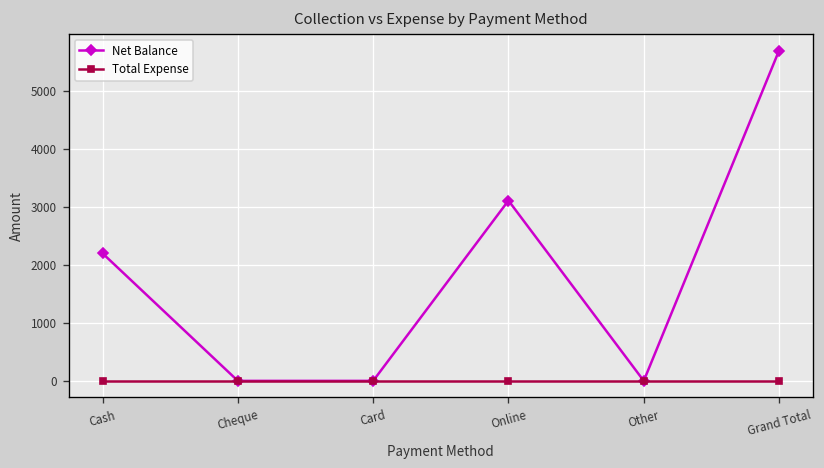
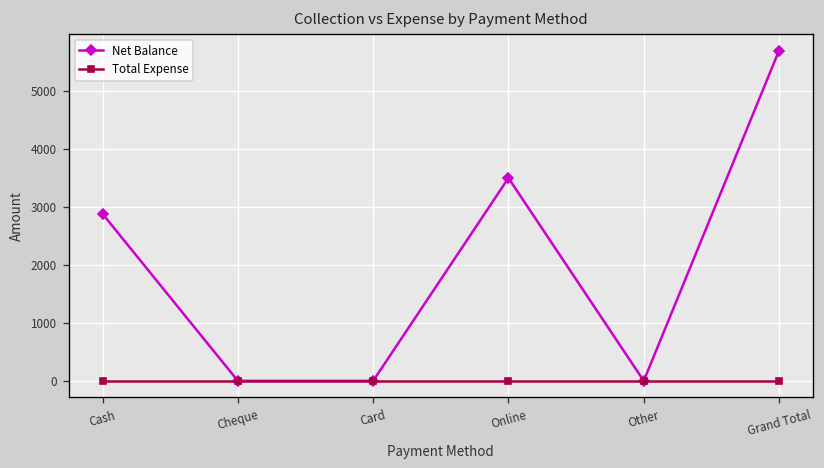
  {
    "Net Balance": {
-     "Cash": 2200,
-     "Online": 3100,
+     "Cash": 2900,
+     "Online": 3500,
      "Grand Total": 5700
    },
    "Total Expense": {
      "Cash": 0,
      "Online": 0,
      "Grand Total": 0
    }
  }
